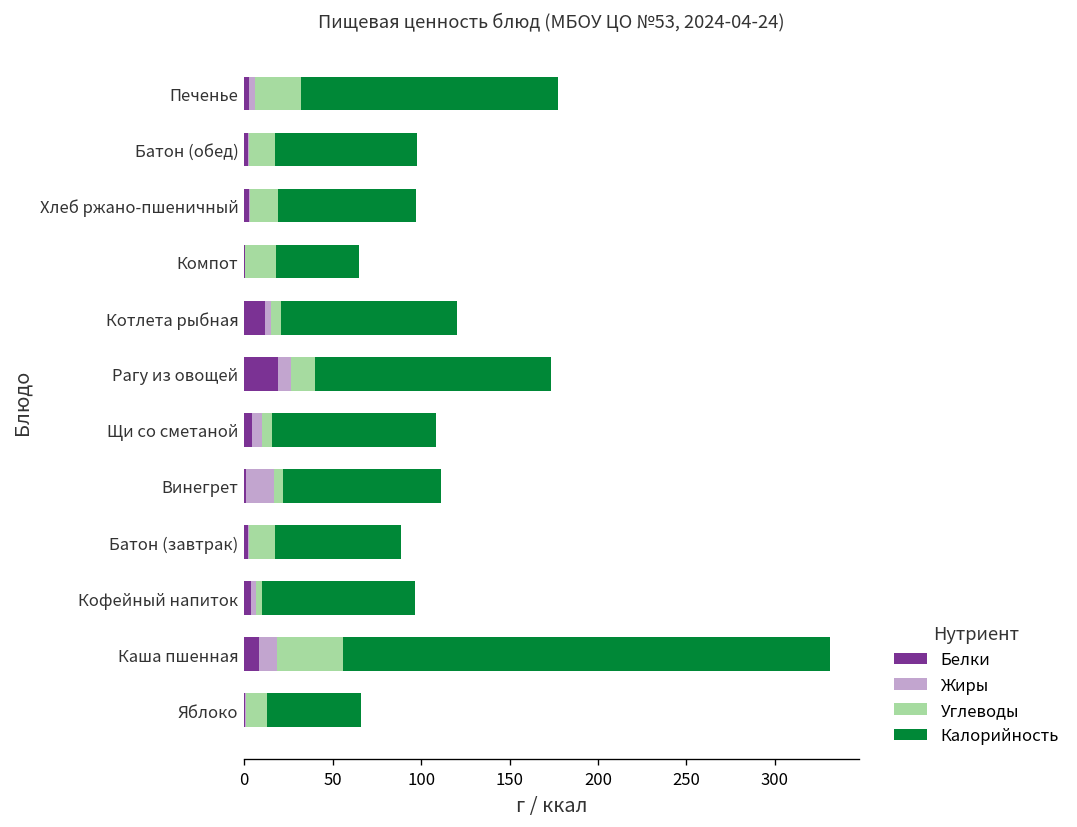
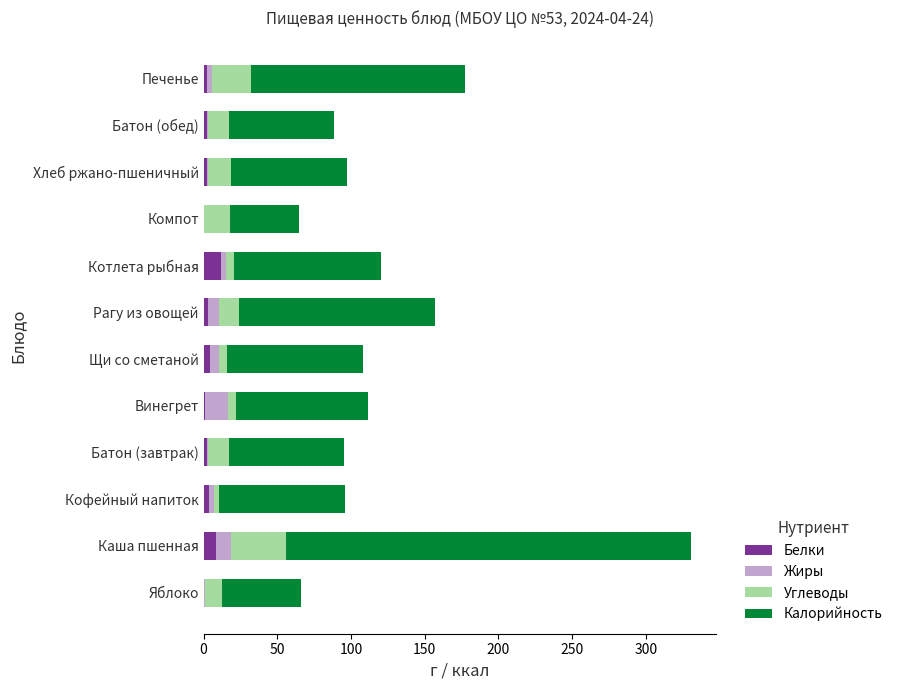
  {
    "Белки": {
      "Печенье": 3,
      "Батон (обед)": 2,
      "Хлеб ржано-пшеничный": 3,
      "Котлета рыбная": 12,
-     "Рагу из овощей": 19,
+     "Рагу из овощей": 3,
      "Щи со сметаной": 5,
      "Батон (завтрак)": 2,
      "Кофейный напиток": 4,
      "Каша пшенная": 8
    },
    "Жиры": {
      "Печенье": 3,
      "Котлета рыбная": 4,
      "Рагу из овощей": 8,
      "Щи со сметаной": 6,
      "Винегрет": 16,
      "Кофейный напиток": 3,
      "Каша пшенная": 10
    },
    "Углеводы": {
      "Печенье": 26,
      "Батон (обед)": 15,
      "Хлеб ржано-пшеничный": 16,
      "Компот": 18,
      "Котлета рыбная": 6,
      "Рагу из овощей": 14,
      "Щи со сметаной": 6,
      "Винегрет": 5,
      "Батон (завтрак)": 15,
      "Кофейный напиток": 4,
      "Каша пшенная": 38,
      "Яблоко": 12
    },
    "Калорийность": {
      "Печенье": 145,
-     "Батон (обед)": 80,
+     "Батон (обед)": 71,
      "Хлеб ржано-пшеничный": 78,
      "Компот": 47,
      "Котлета рыбная": 100,
      "Рагу из овощей": 133,
      "Щи со сметаной": 92,
      "Винегрет": 90,
-     "Батон (завтрак)": 71,
+     "Батон (завтрак)": 78,
      "Кофейный напиток": 86,
      "Каша пшенная": 275,
      "Яблоко": 53
    }
  }
